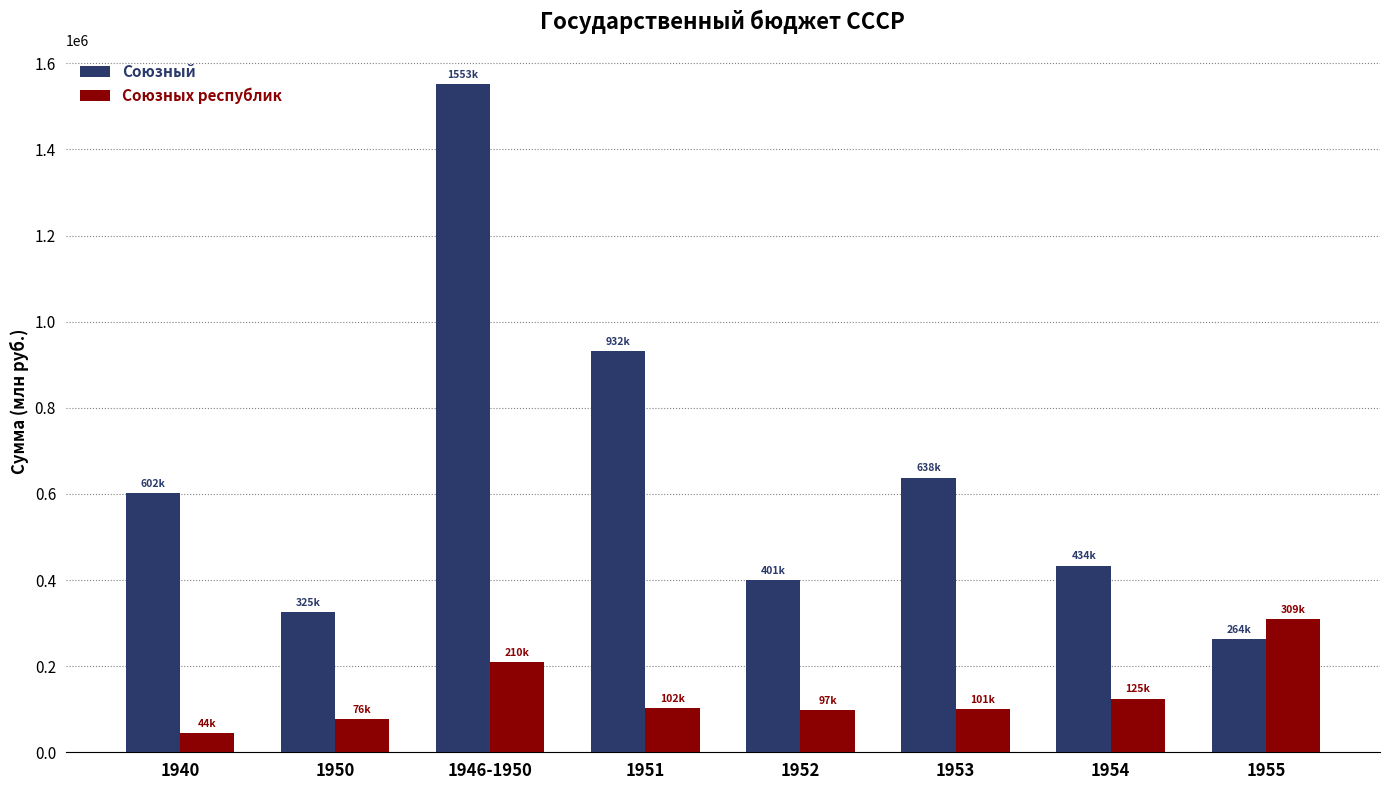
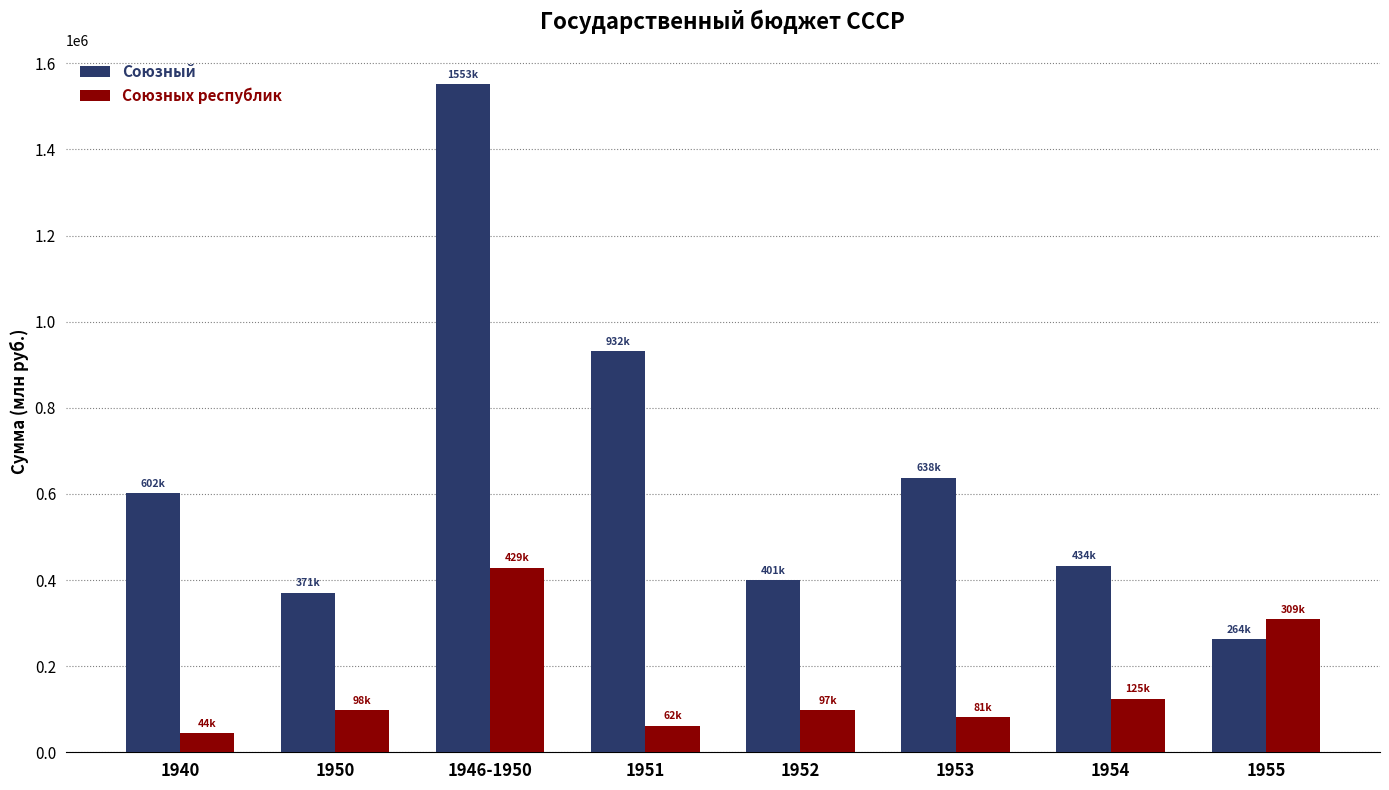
  {
    "Союзный": {
      "1940": "602k",
-     "1950": "325k",
+     "1950": "371k",
      "1946-1950": "1553k",
      "1951": "932k",
      "1952": "401k",
      "1953": "638k",
      "1954": "434k",
      "1955": "264k"
    },
    "Союзных республик": {
      "1940": "44k",
-     "1950": "76k",
-     "1946-1950": "210k",
-     "1951": "102k",
+     "1950": "98k",
+     "1946-1950": "429k",
+     "1951": "62k",
      "1952": "97k",
-     "1953": "101k",
+     "1953": "81k",
      "1954": "125k",
      "1955": "309k"
    }
  }
